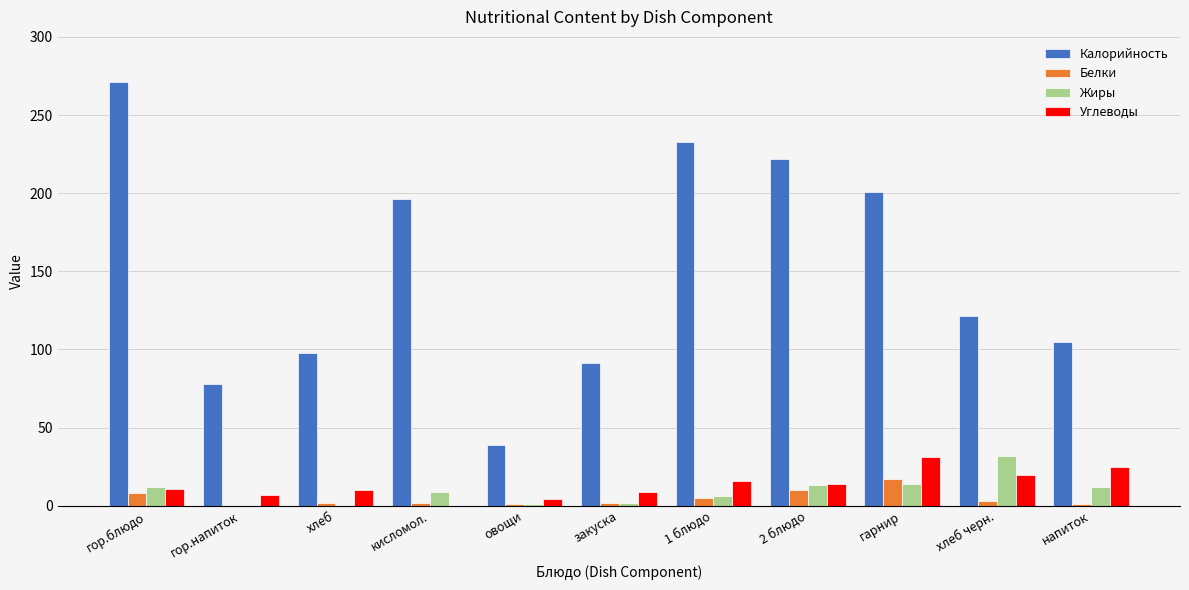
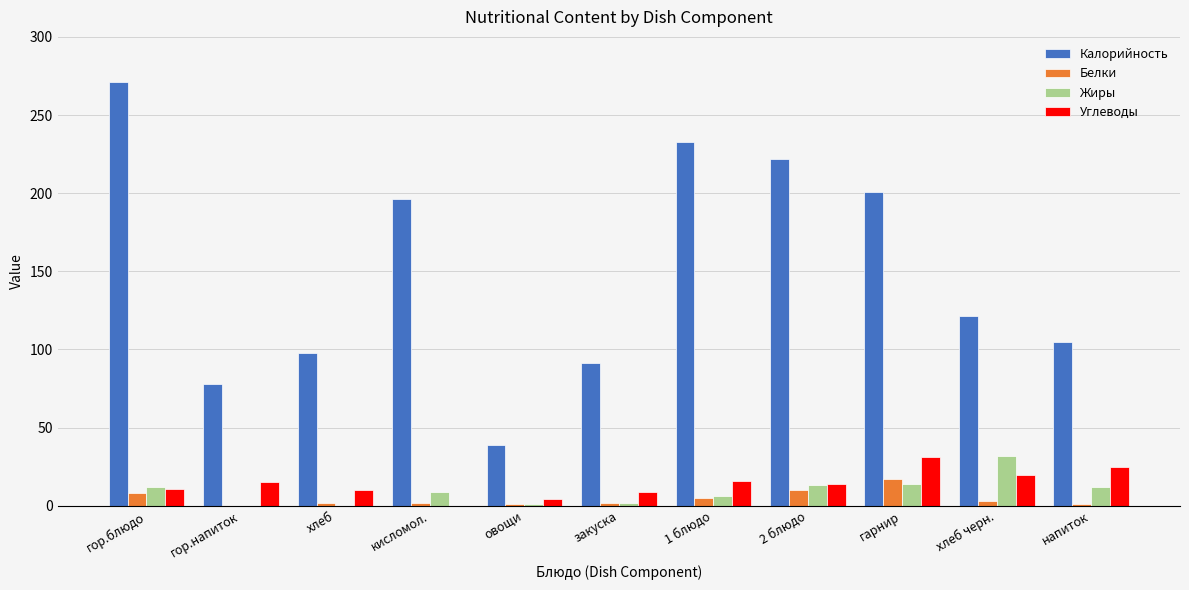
  {
    "Калорийность": {
      "гор.блюдо": 271,
      "гор.напиток": 78,
      "хлеб": 98,
      "кисломол.": 196,
      "овощи": 39,
      "закуска": 91,
      "1 блюдо": 233,
      "2 блюдо": 222,
      "гарнир": 201,
      "хлеб черн.": 121,
      "напиток": 105
    },
    "Белки": {
      "гор.блюдо": 8,
      "гор.напиток": 0,
      "хлеб": 2,
      "кисломол.": 2,
      "закуска": 2,
      "1 блюдо": 5,
      "2 блюдо": 10,
      "гарнир": 17,
      "хлеб черн.": 3
    },
    "Жиры": {
      "гор.блюдо": 12,
      "гор.напиток": 0,
      "хлеб": 0,
      "кисломол.": 9,
      "закуска": 2,
      "1 блюдо": 6,
      "2 блюдо": 13,
      "гарнир": 14,
      "хлеб черн.": 32,
      "напиток": 12
    },
    "Углеводы": {
      "гор.блюдо": 11,
-     "гор.напиток": 7,
+     "гор.напиток": 15,
      "хлеб": 10,
      "кисломол.": 0,
      "овощи": 4,
      "закуска": 9,
      "1 блюдо": 16,
      "2 блюдо": 14,
      "гарнир": 31,
      "хлеб черн.": 20,
      "напиток": 25
    }
  }
